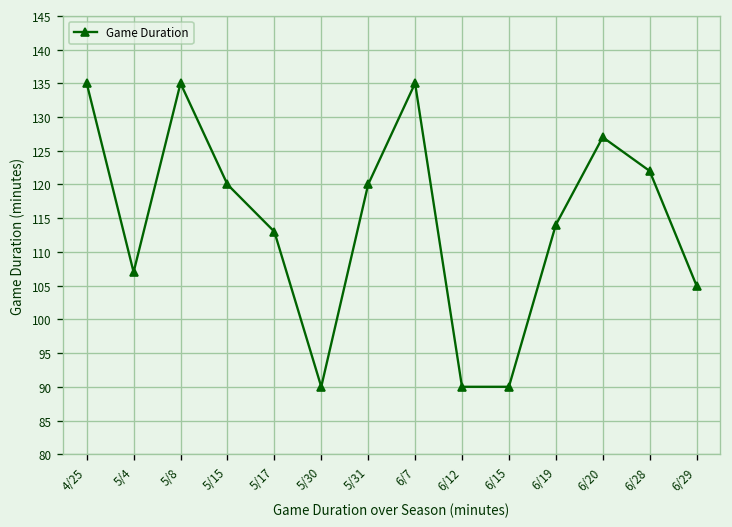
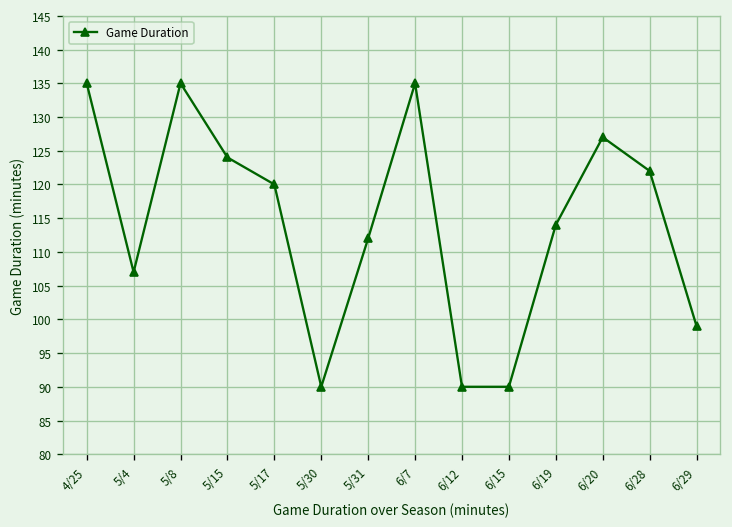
  {
    "4/25": 135,
    "5/4": 107,
    "5/8": 135,
-   "5/15": 120,
-   "5/17": 113,
+   "5/15": 124,
+   "5/17": 120,
    "5/30": 90,
-   "5/31": 120,
+   "5/31": 112,
    "6/7": 135,
    "6/12": 90,
    "6/15": 90,
    "6/19": 114,
    "6/20": 127,
    "6/28": 122,
-   "6/29": 105
+   "6/29": 99
  }
